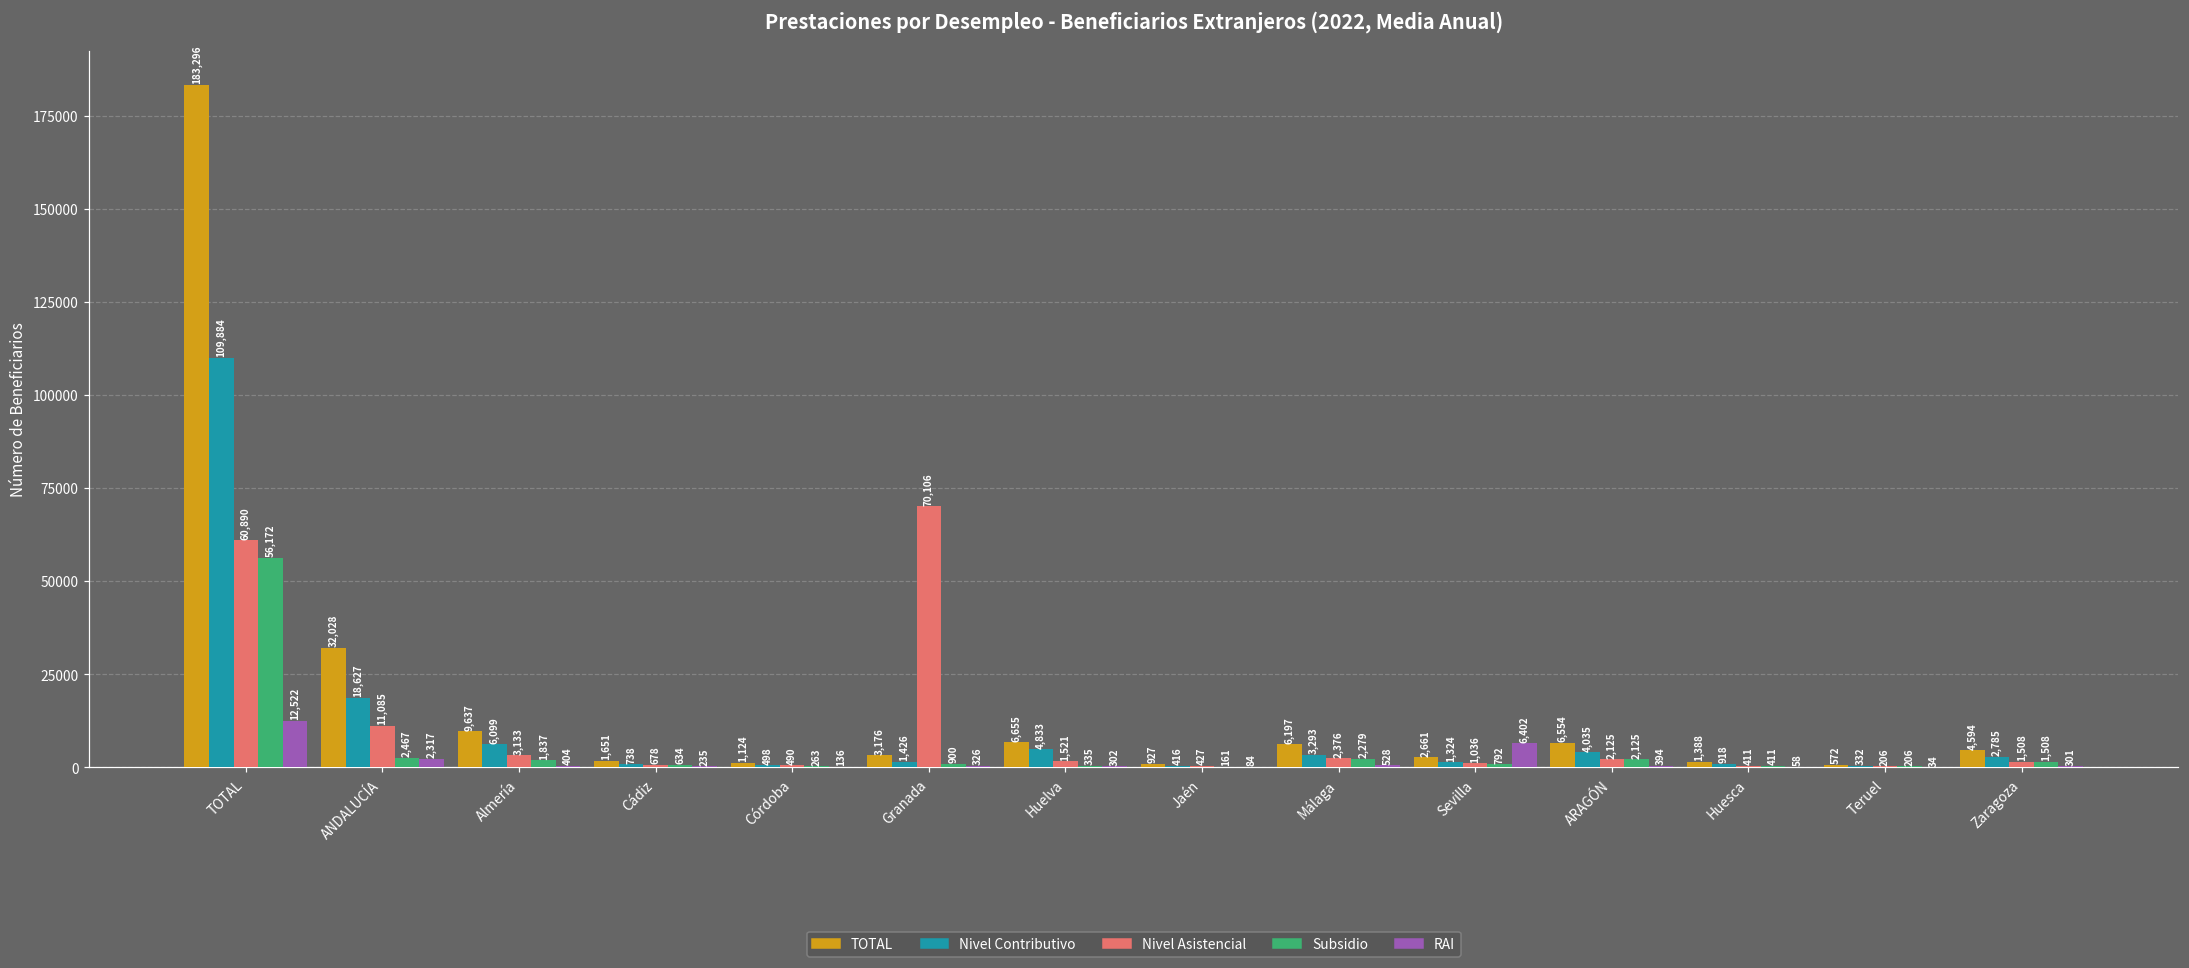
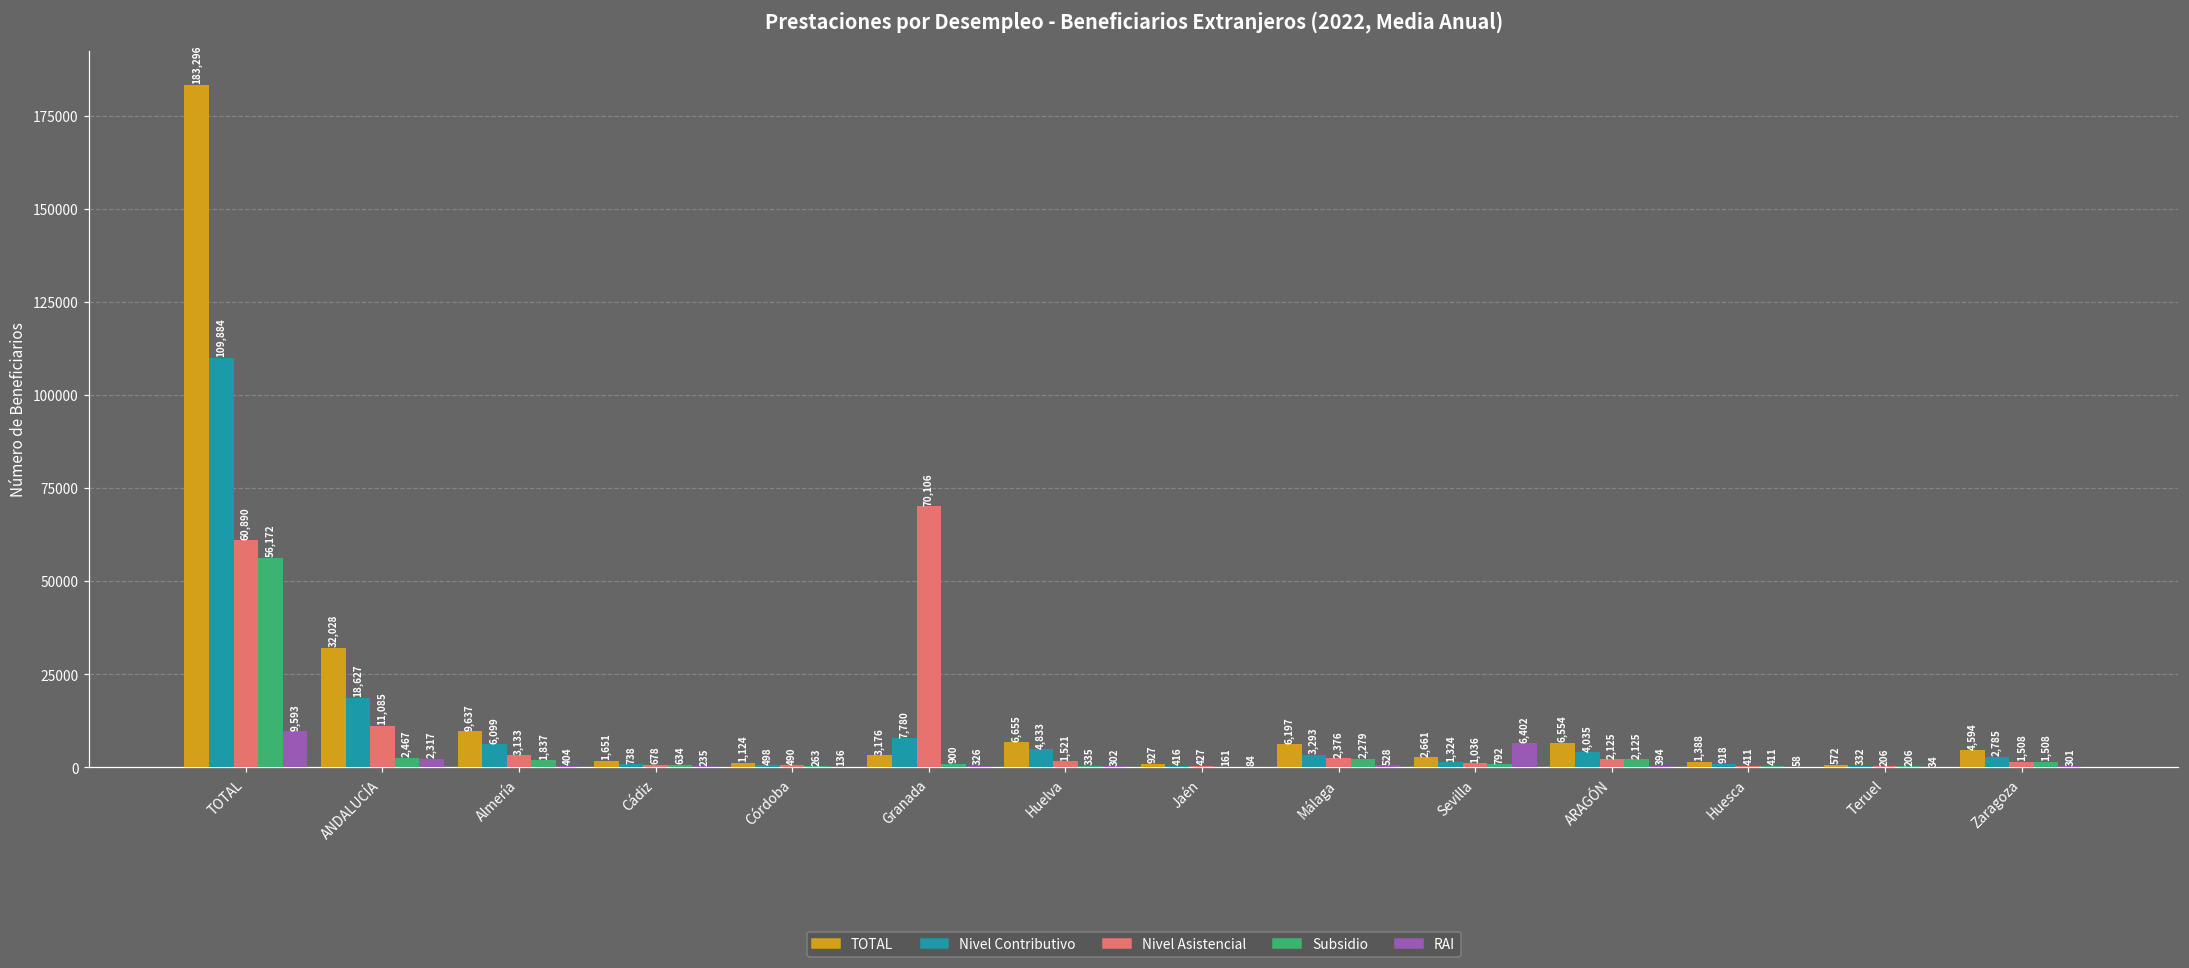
  {
    "TOTAL": {
      "TOTAL": "183,296",
      "ANDALUCÍA": "32,028",
      "Almería": "9,637",
      "Cádiz": "1,651",
      "Córdoba": "1,124",
      "Granada": "3,176",
      "Huelva": "6,655",
      "Jaén": "927",
      "Málaga": "6,197",
      "Sevilla": "2,661",
      "ARAGÓN": "6,554",
      "Huesca": "1,388",
      "Teruel": "572",
      "Zaragoza": "4,594"
    },
    "Nivel Contributivo": {
      "TOTAL": "109,884",
      "ANDALUCÍA": "18,627",
      "Almería": "6,099",
      "Cádiz": "738",
      "Córdoba": "498",
-     "Granada": "1,426",
+     "Granada": "7,780",
      "Huelva": "4,833",
      "Jaén": "416",
      "Málaga": "3,293",
      "Sevilla": "1,324",
      "ARAGÓN": "4,035",
      "Huesca": "918",
      "Teruel": "332",
      "Zaragoza": "2,785"
    },
    "Nivel Asistencial": {
      "TOTAL": "60,890",
      "ANDALUCÍA": "11,085",
      "Almería": "3,133",
      "Cádiz": "678",
      "Córdoba": "490",
      "Granada": "70,106",
      "Huelva": "1,521",
      "Jaén": "427",
      "Málaga": "2,376",
      "Sevilla": "1,036",
      "ARAGÓN": "2,125",
      "Huesca": "411",
      "Teruel": "206",
      "Zaragoza": "1,508"
    },
    "Subsidio": {
      "TOTAL": "56,172",
      "ANDALUCÍA": "2,467",
      "Almería": "1,837",
      "Cádiz": "634",
      "Córdoba": "263",
      "Granada": "900",
      "Huelva": "335",
      "Jaén": "161",
      "Málaga": "2,279",
      "Sevilla": "792",
      "ARAGÓN": "2,125",
      "Huesca": "411",
      "Teruel": "206",
      "Zaragoza": "1,508"
    },
    "RAI": {
-     "TOTAL": "12,522",
+     "TOTAL": "9,593",
      "ANDALUCÍA": "2,317",
      "Almería": "404",
      "Cádiz": "235",
      "Córdoba": "136",
      "Granada": "326",
      "Huelva": "302",
      "Jaén": "84",
      "Málaga": "528",
      "Sevilla": "6,402",
      "ARAGÓN": "394",
      "Huesca": "58",
      "Teruel": "34",
      "Zaragoza": "301"
    }
  }
